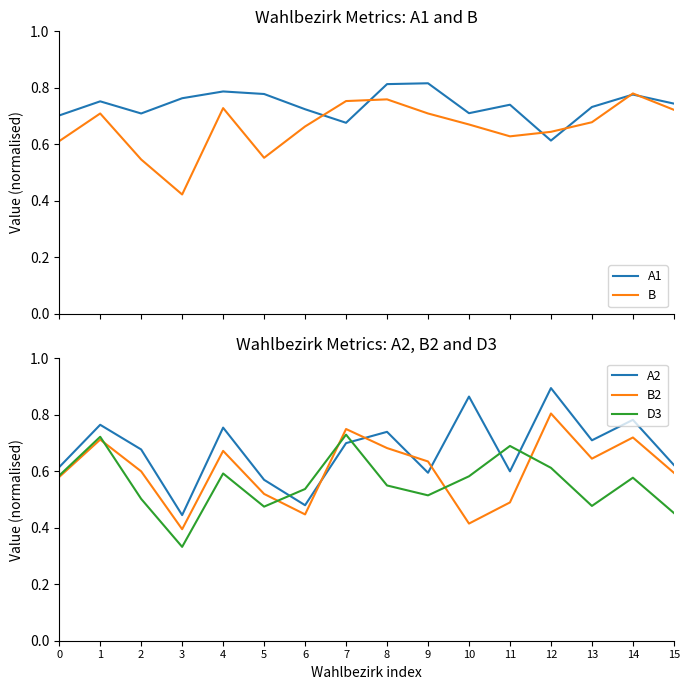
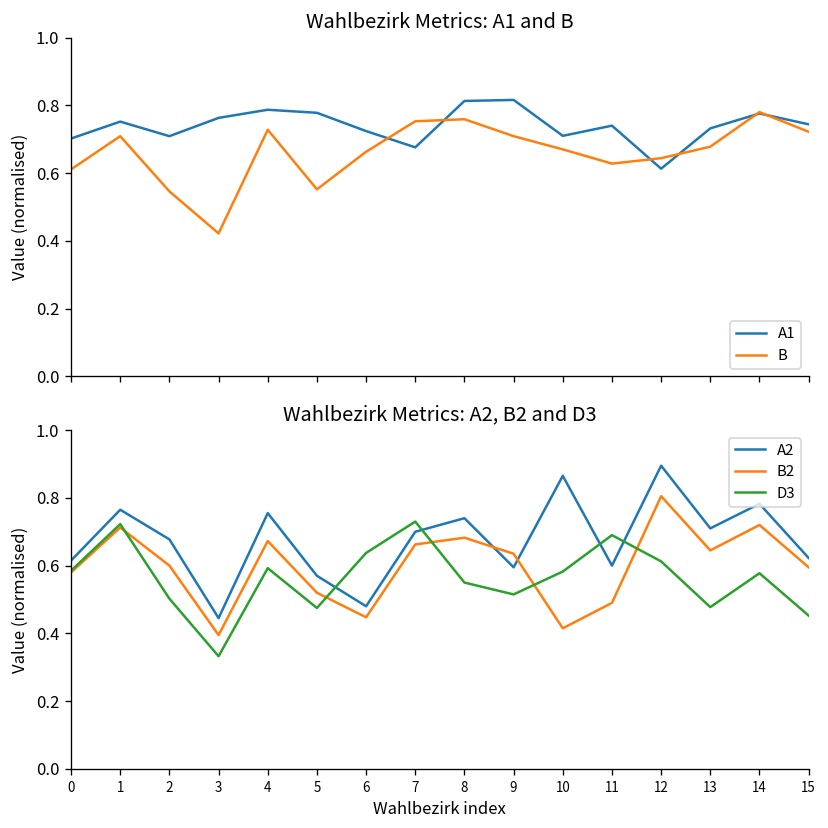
  {
    "Wahlbezirk Metrics: A2, B2 and D3": {
      "A2": {
        "0": 0.62,
        "1": 0.77,
        "2": 0.68,
        "3": 0.45,
        "4": 0.76,
        "5": 0.57,
        "6": 0.48,
        "7": 0.70,
        "8": 0.74,
        "9": 0.60,
        "10": 0.87,
        "11": 0.60,
        "12": 0.90,
        "13": 0.71,
        "15": 0.62
      },
      "B2": {
        "1": 0.71,
        "2": 0.60,
        "3": 0.40,
        "4": 0.67,
        "5": 0.52,
        "6": 0.45,
-       "7": 0.75,
+       "7": 0.66,
        "8": 0.68,
        "9": 0.64,
        "10": 0.42,
        "11": 0.49,
        "12": 0.81,
        "13": 0.65,
        "14": 0.72,
        "15": 0.60
      },
      "D3": {
        "1": 0.72,
        "2": 0.50,
        "3": 0.33,
        "4": 0.59,
        "5": 0.48,
-       "6": 0.54,
+       "6": 0.64,
        "7": 0.73,
        "8": 0.55,
        "9": 0.52,
        "10": 0.58,
        "11": 0.69,
        "12": 0.61,
        "13": 0.48,
        "14": 0.58,
        "15": 0.45
      }
    }
  }
